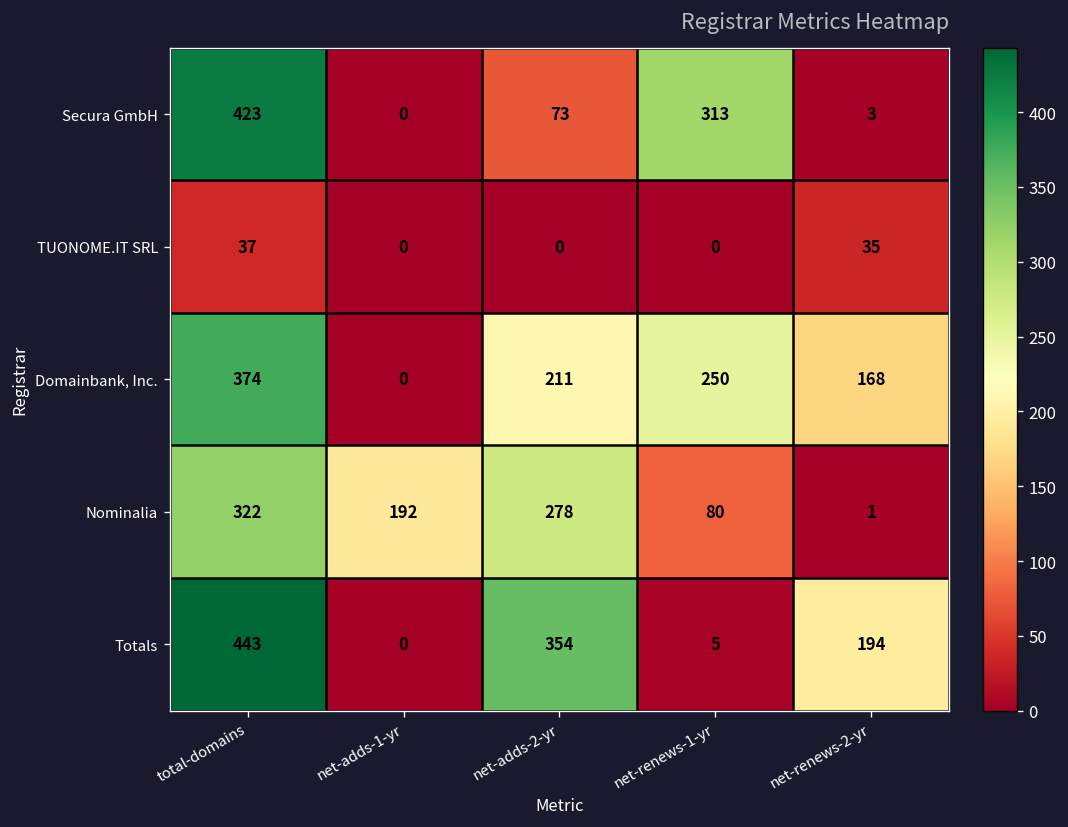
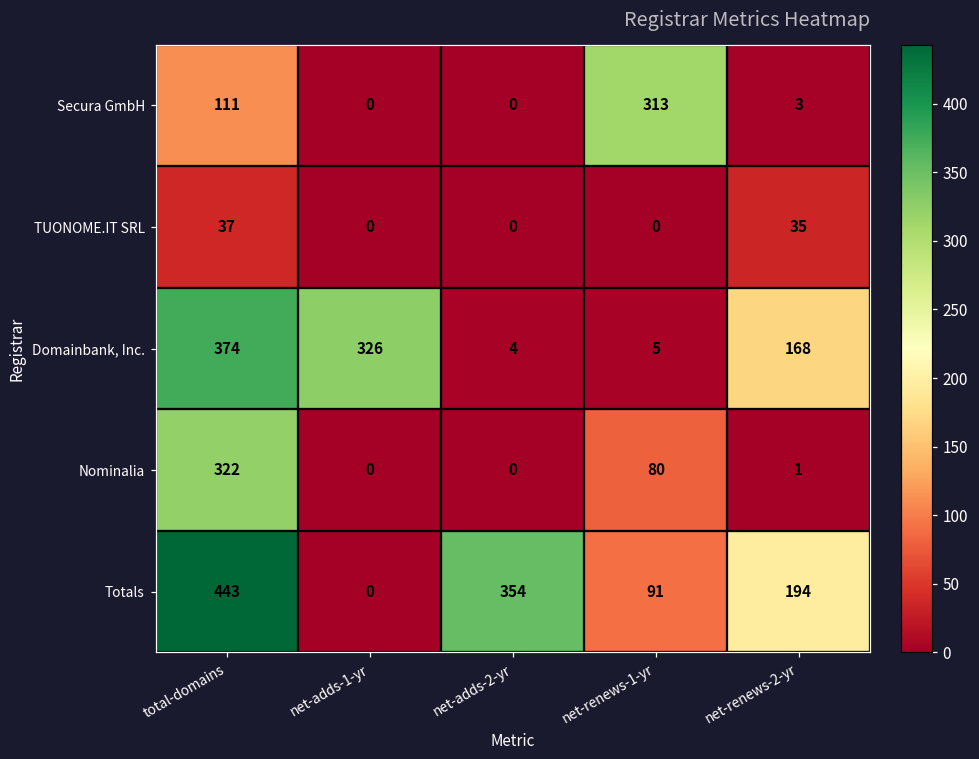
  {
    "Secura GmbH": {
-     "total-domains": 423,
+     "total-domains": 111,
      "net-adds-1-yr": 0,
-     "net-adds-2-yr": 73,
+     "net-adds-2-yr": 0,
      "net-renews-1-yr": 313,
      "net-renews-2-yr": 3
    },
    "TUONOME.IT SRL": {
      "total-domains": 37,
      "net-adds-1-yr": 0,
      "net-adds-2-yr": 0,
      "net-renews-1-yr": 0,
      "net-renews-2-yr": 35
    },
    "Domainbank, Inc.": {
      "total-domains": 374,
-     "net-adds-1-yr": 0,
-     "net-adds-2-yr": 211,
-     "net-renews-1-yr": 250,
+     "net-adds-1-yr": 326,
+     "net-adds-2-yr": 4,
+     "net-renews-1-yr": 5,
      "net-renews-2-yr": 168
    },
    "Nominalia": {
      "total-domains": 322,
-     "net-adds-1-yr": 192,
-     "net-adds-2-yr": 278,
+     "net-adds-1-yr": 0,
+     "net-adds-2-yr": 0,
      "net-renews-1-yr": 80,
      "net-renews-2-yr": 1
    },
    "Totals": {
      "total-domains": 443,
      "net-adds-1-yr": 0,
      "net-adds-2-yr": 354,
-     "net-renews-1-yr": 5,
+     "net-renews-1-yr": 91,
      "net-renews-2-yr": 194
    }
  }
